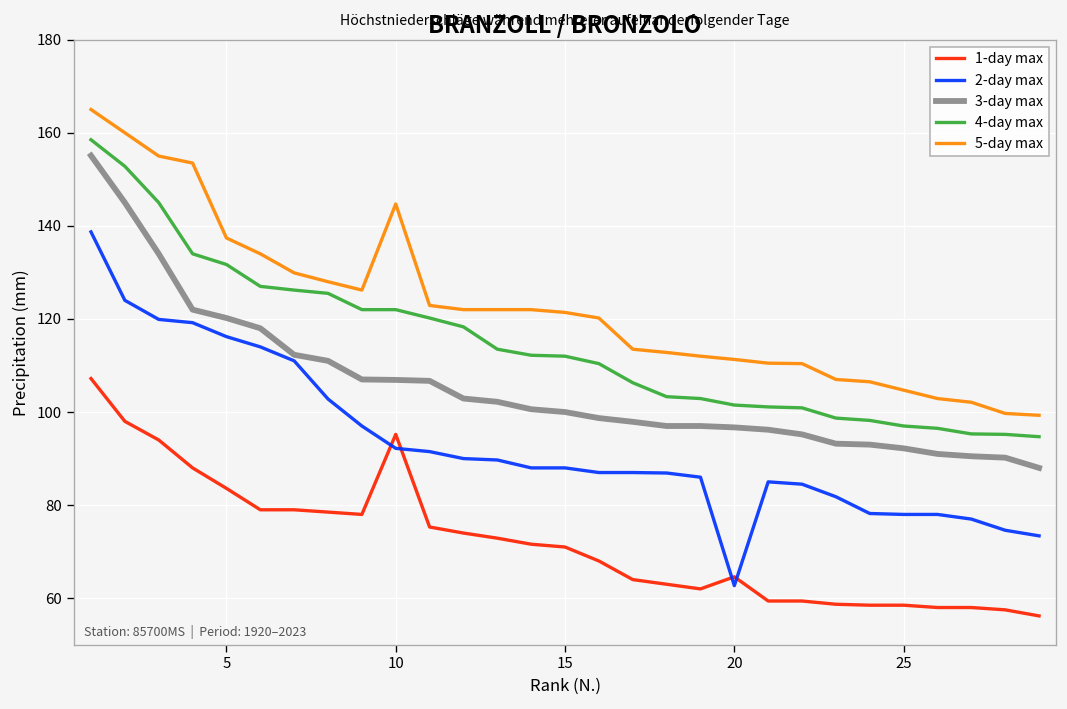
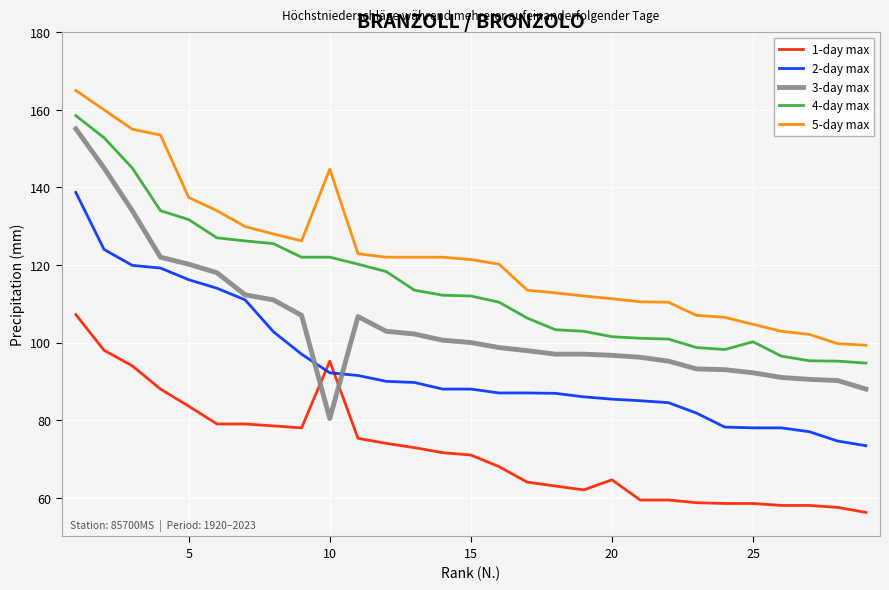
  {
    "1-day max": {
      "5": 84,
      "10": 95,
      "15": 71,
      "20": 65,
      "25": 59
    },
    "2-day max": {
      "5": 116,
      "10": 92,
      "15": 88,
-     "20": 63,
+     "20": 85,
      "25": 78
    },
    "3-day max": {
      "5": 120,
-     "10": 107,
+     "10": 80,
      "15": 100,
      "20": 97,
      "25": 92
    },
    "4-day max": {
      "5": 132,
      "10": 122,
      "15": 112,
      "20": 102,
-     "25": 97
+     "25": 100
    },
    "5-day max": {
      "5": 137,
      "10": 145,
      "15": 121,
      "20": 111,
      "25": 105
    }
  }
